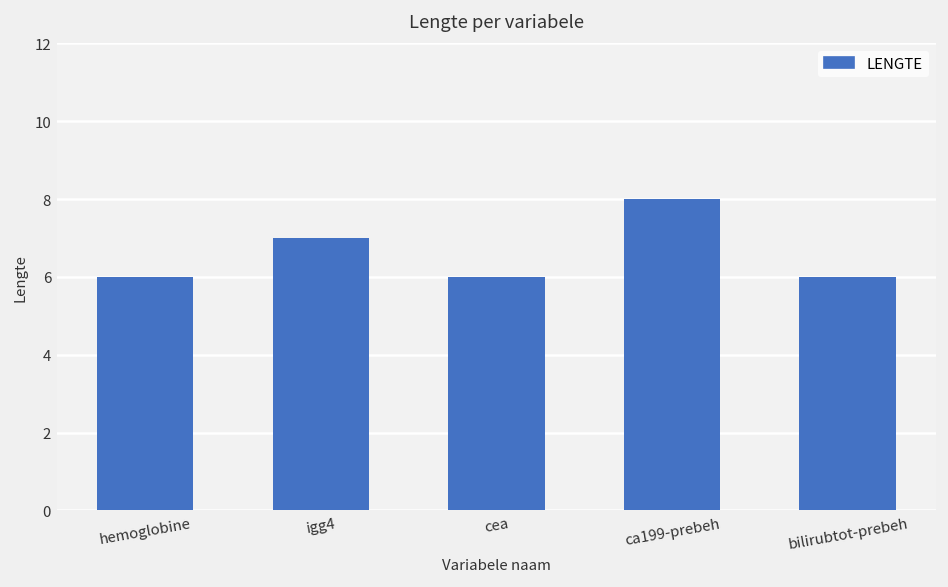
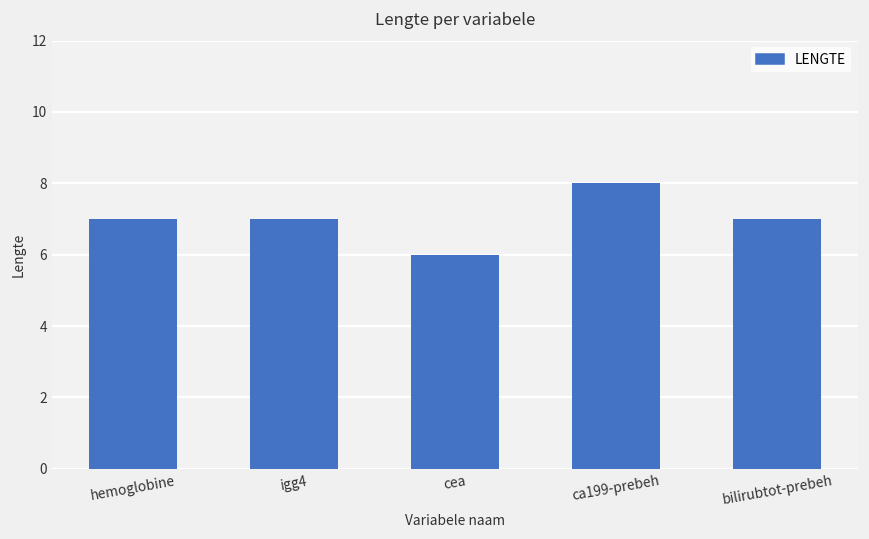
  {
-   "hemoglobine": 6,
+   "hemoglobine": 7,
    "igg4": 7,
    "cea": 6,
    "ca199-prebeh": 8,
-   "bilirubtot-prebeh": 6
+   "bilirubtot-prebeh": 7
  }
